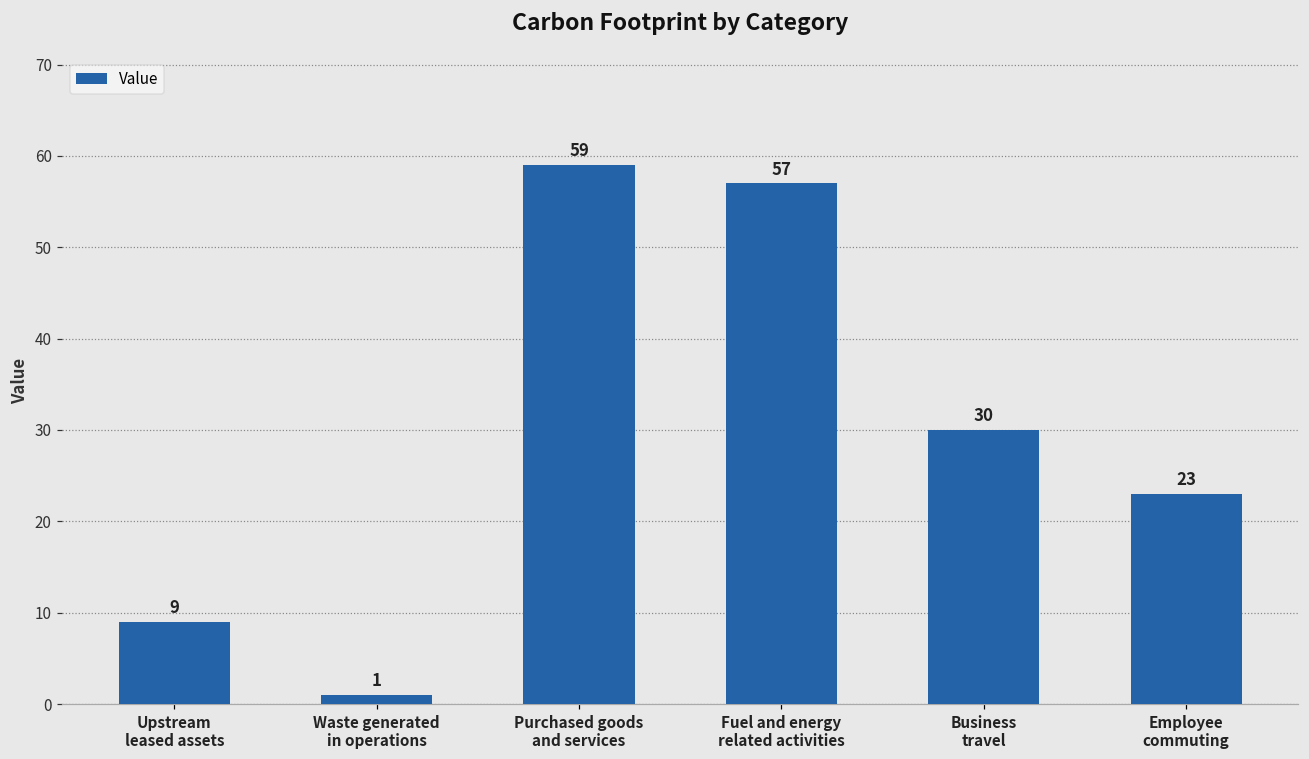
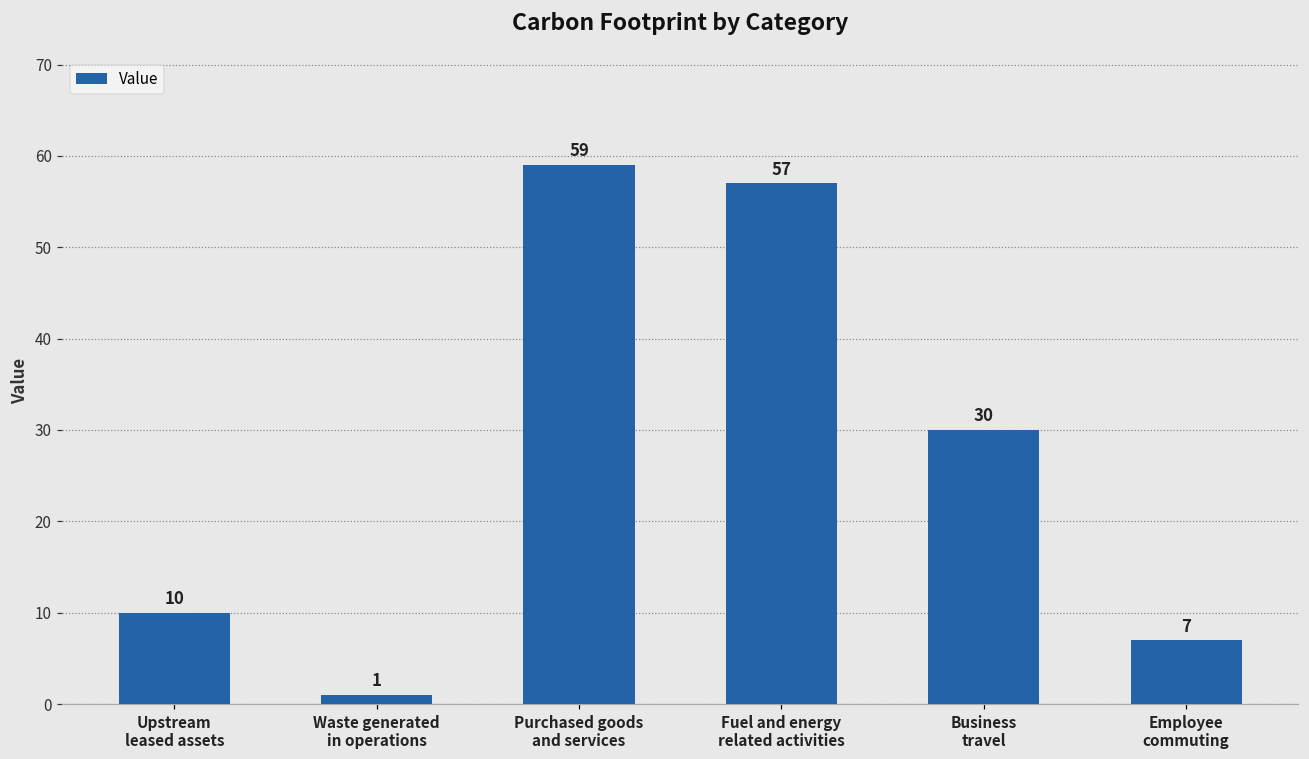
  {
-   "Upstream leased assets": 9,
+   "Upstream leased assets": 10,
    "Waste generated in operations": 1,
    "Purchased goods and services": 59,
    "Fuel and energy related activities": 57,
    "Business travel": 30,
-   "Employee commuting": 23
+   "Employee commuting": 7
  }
